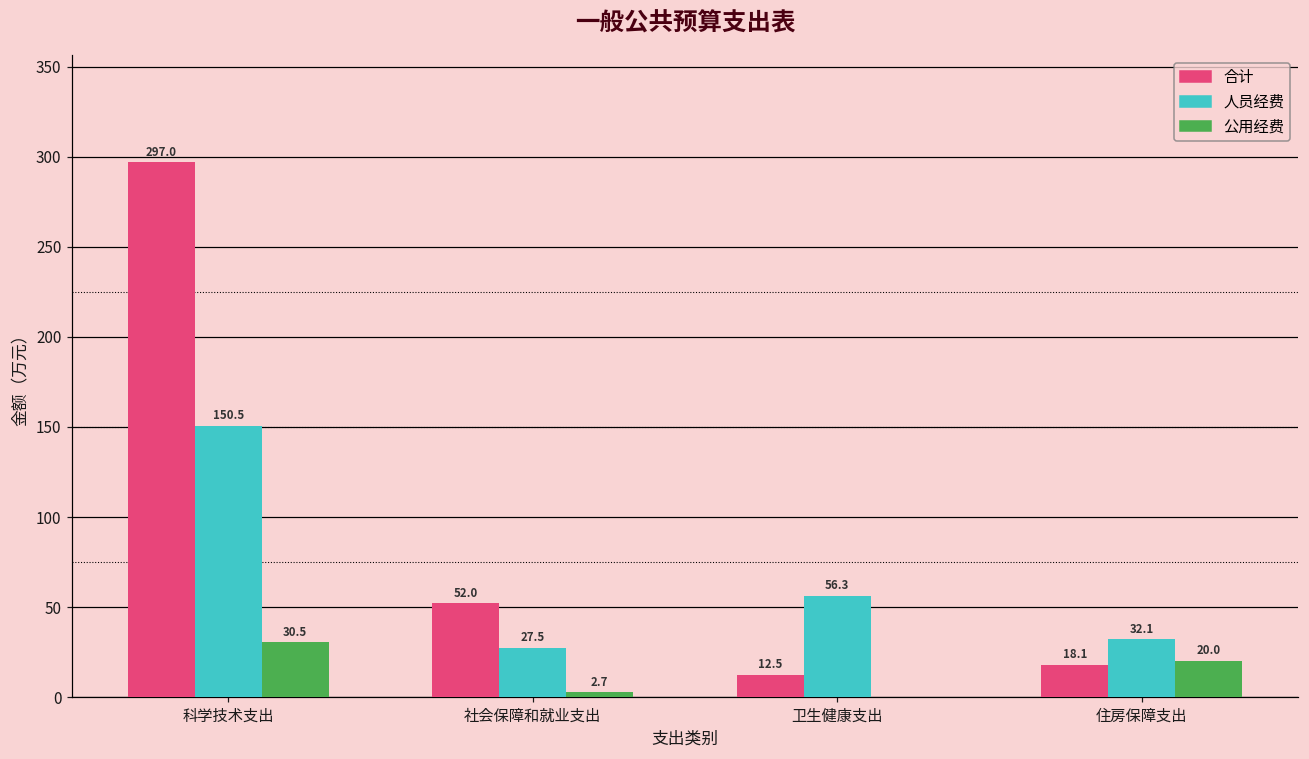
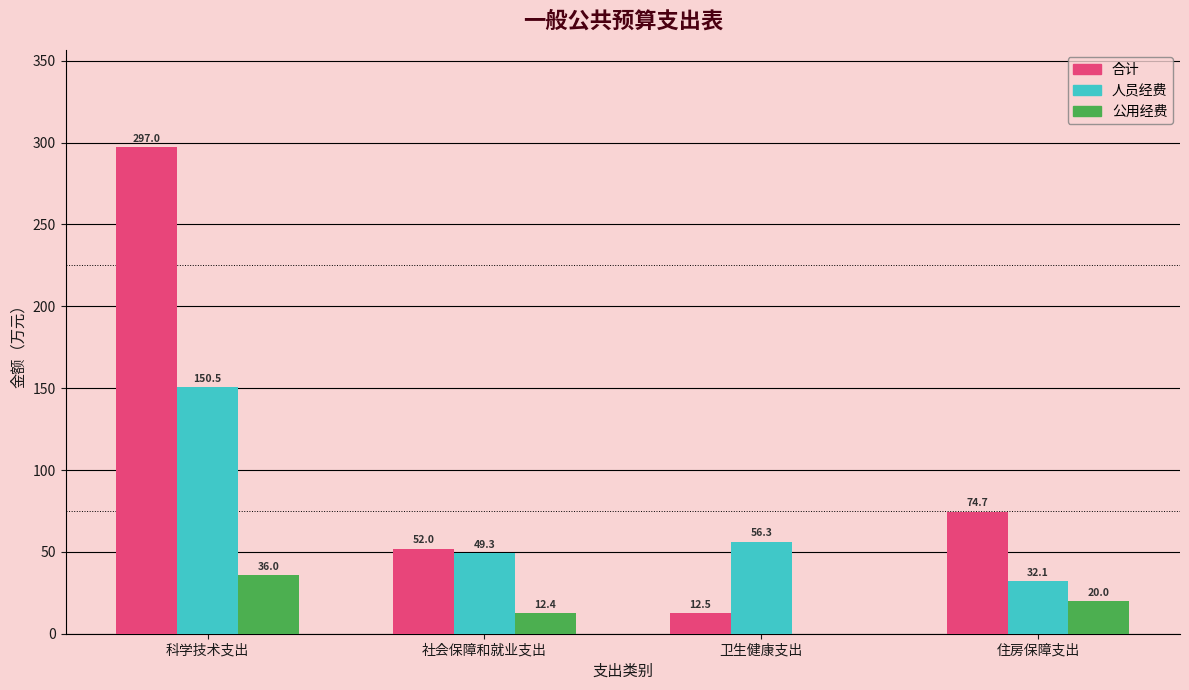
  {
    "合计": {
      "科学技术支出": 297.0,
      "社会保障和就业支出": 52.0,
      "卫生健康支出": 12.5,
-     "住房保障支出": 18.1
+     "住房保障支出": 74.7
    },
    "人员经费": {
      "科学技术支出": 150.5,
-     "社会保障和就业支出": 27.5,
+     "社会保障和就业支出": 49.3,
      "卫生健康支出": 56.3,
      "住房保障支出": 32.1
    },
    "公用经费": {
-     "科学技术支出": 30.5,
-     "社会保障和就业支出": 2.7,
+     "科学技术支出": 36.0,
+     "社会保障和就业支出": 12.4,
      "住房保障支出": 20.0
    }
  }
